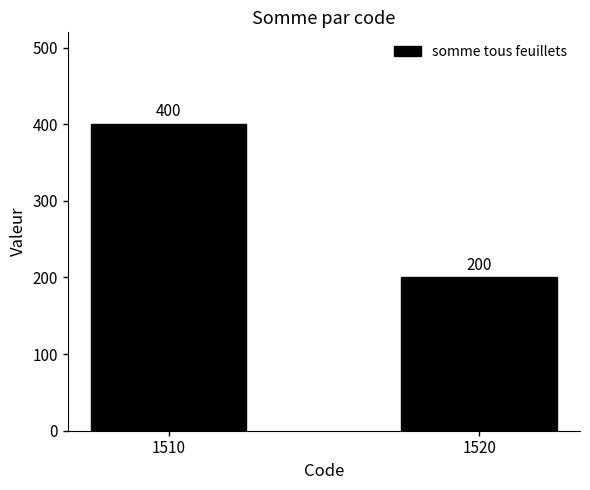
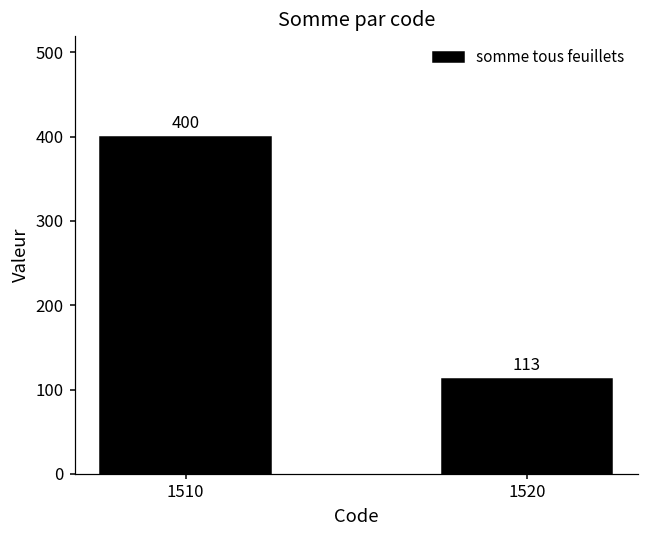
  {
    "1510": 400,
-   "1520": 200
+   "1520": 113
  }
